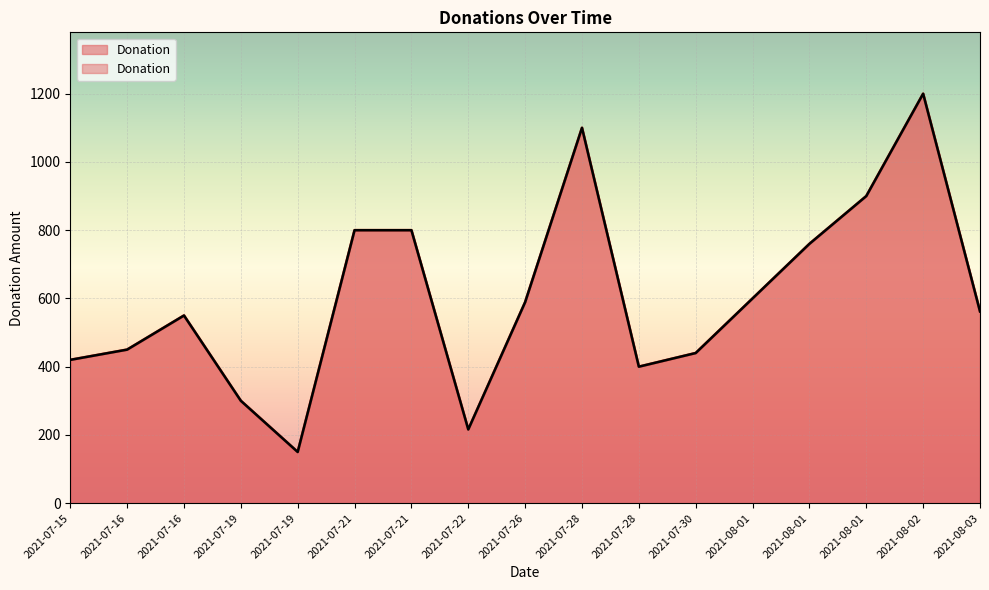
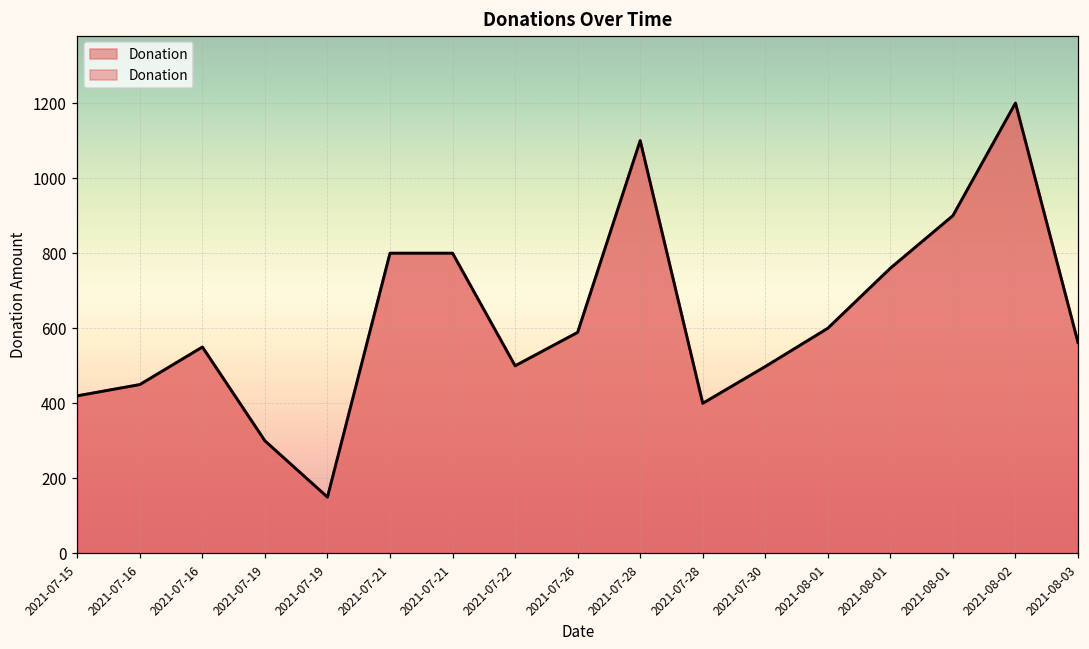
  {
    "2021-07-15": 420,
-   "2021-07-22": 220,
+   "2021-07-22": 500,
    "2021-07-26": 590,
-   "2021-07-30": 440,
+   "2021-07-30": 500,
    "2021-08-02": 1200,
    "2021-08-03": 560
  }
